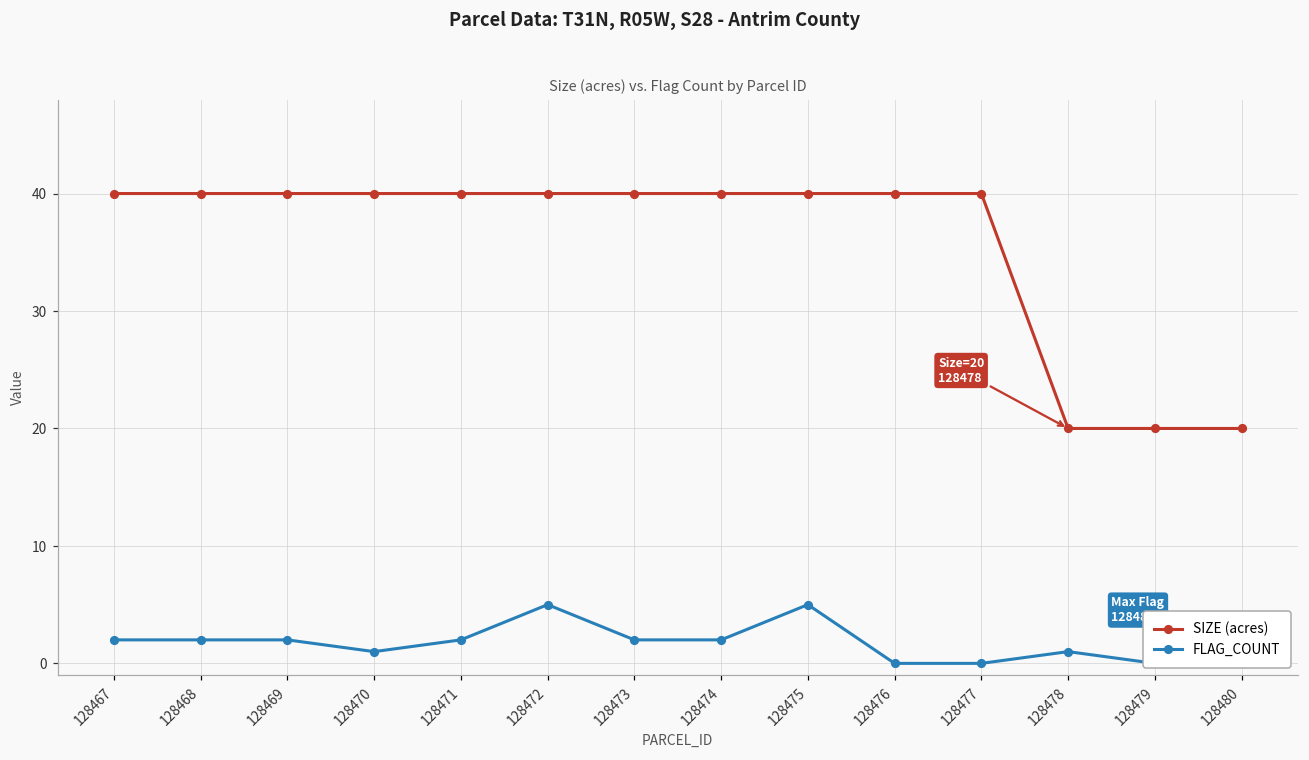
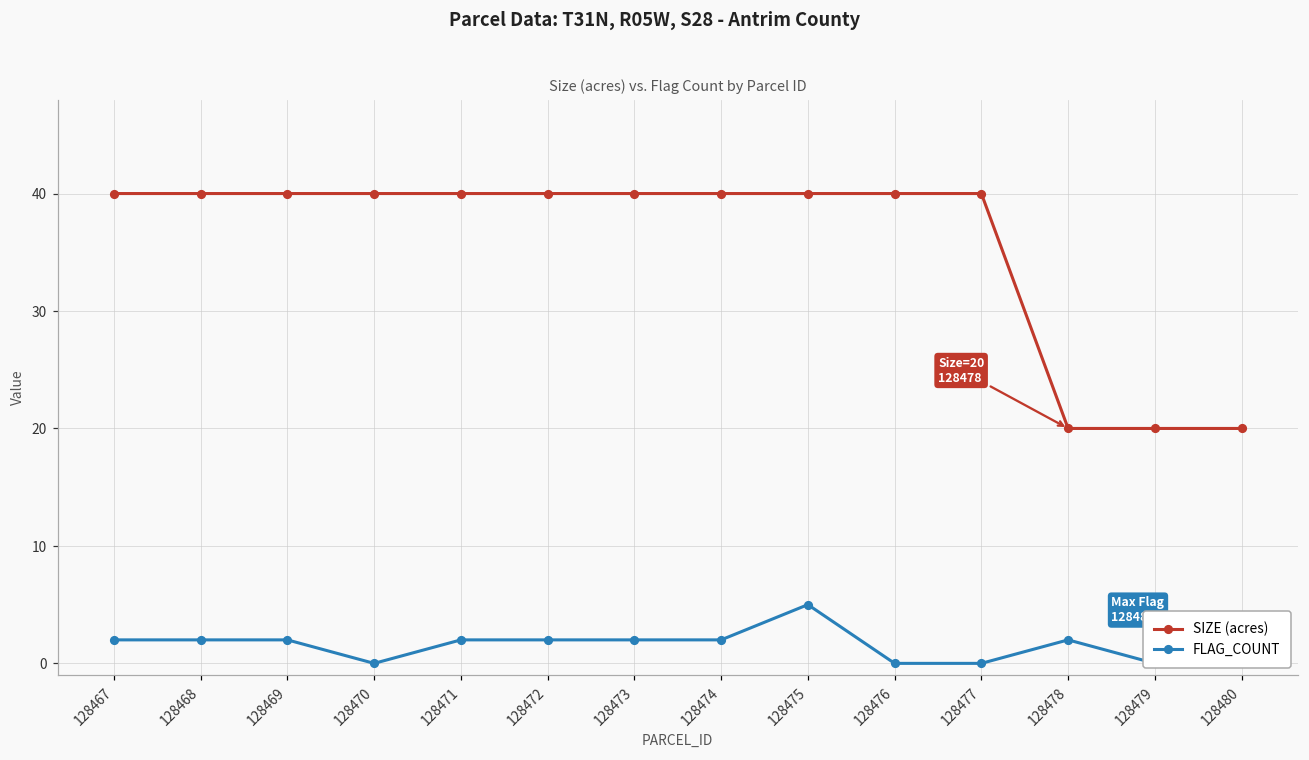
  {
    "SIZE (acres)": {
      "128467": 40,
      "128468": 40,
      "128469": 40,
      "128470": 40,
      "128471": 40,
      "128472": 40,
      "128473": 40,
      "128474": 40,
      "128475": 40,
      "128476": 40,
      "128477": 40,
      "128478": 20,
      "128479": 20,
      "128480": 20
    },
    "FLAG_COUNT": {
      "128467": 2,
      "128468": 2,
      "128469": 2,
-     "128470": 1,
+     "128470": 0,
      "128471": 2,
-     "128472": 5,
+     "128472": 2,
      "128473": 2,
      "128474": 2,
      "128475": 5,
      "128476": 0,
      "128477": 0,
-     "128478": 1
+     "128478": 2
    }
  }
